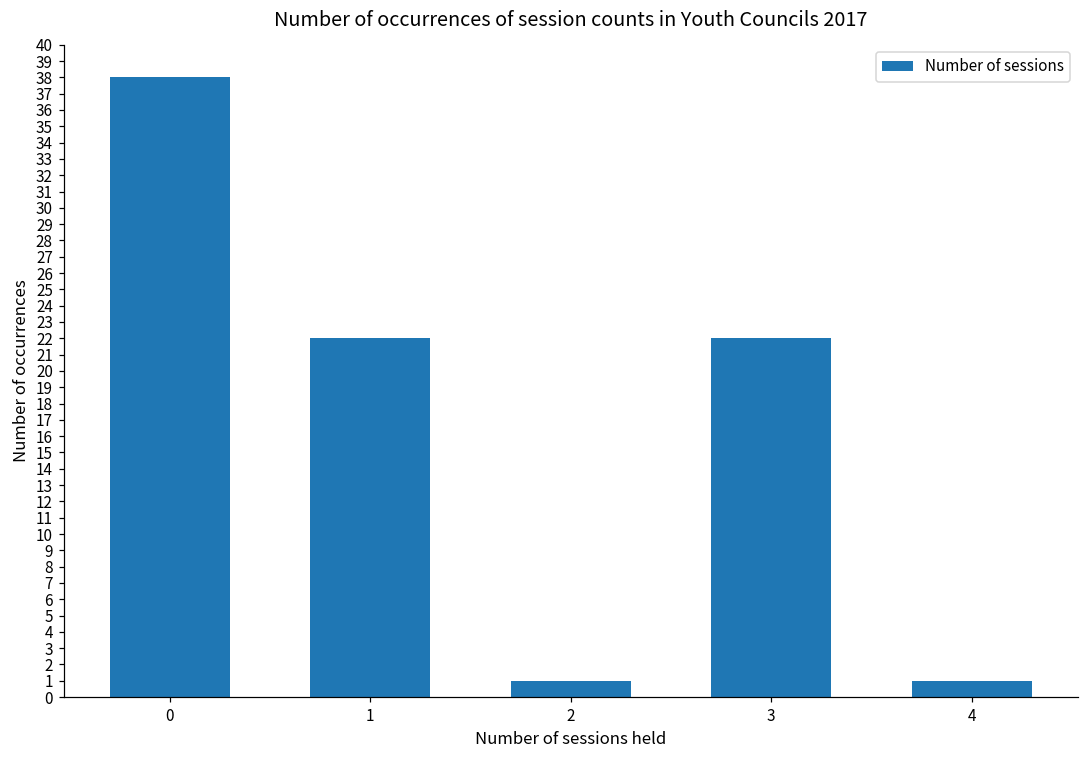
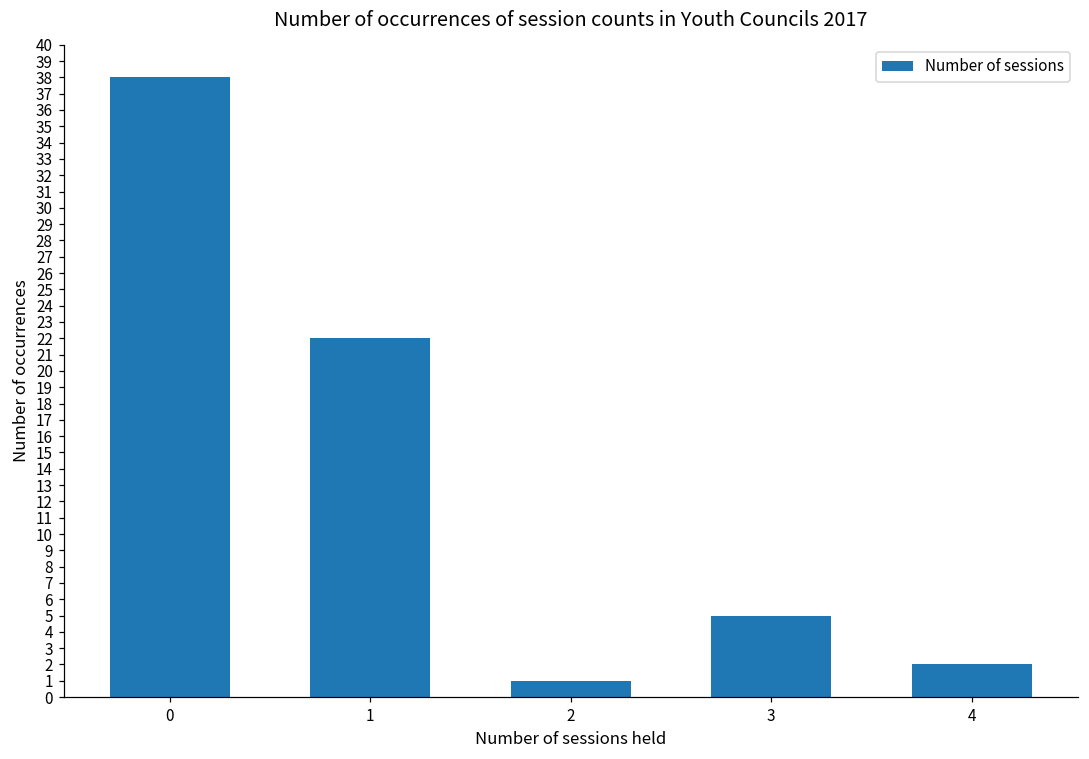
  {
    "0": 38,
    "1": 22,
    "2": 1,
-   "3": 22,
-   "4": 1
+   "3": 5,
+   "4": 2
  }
